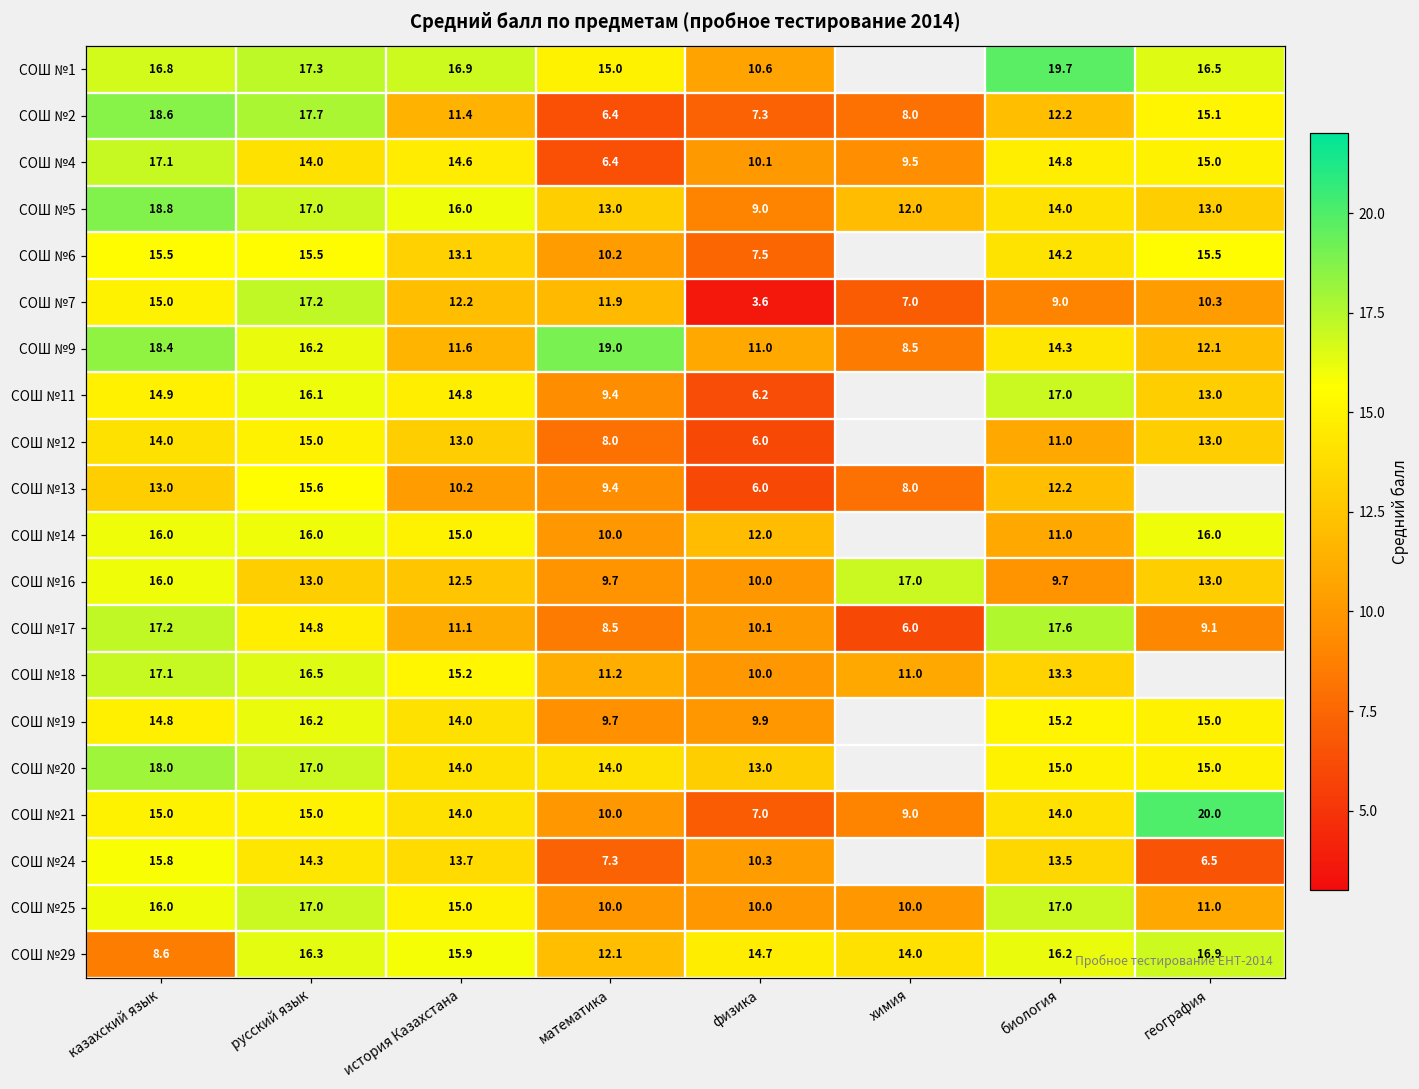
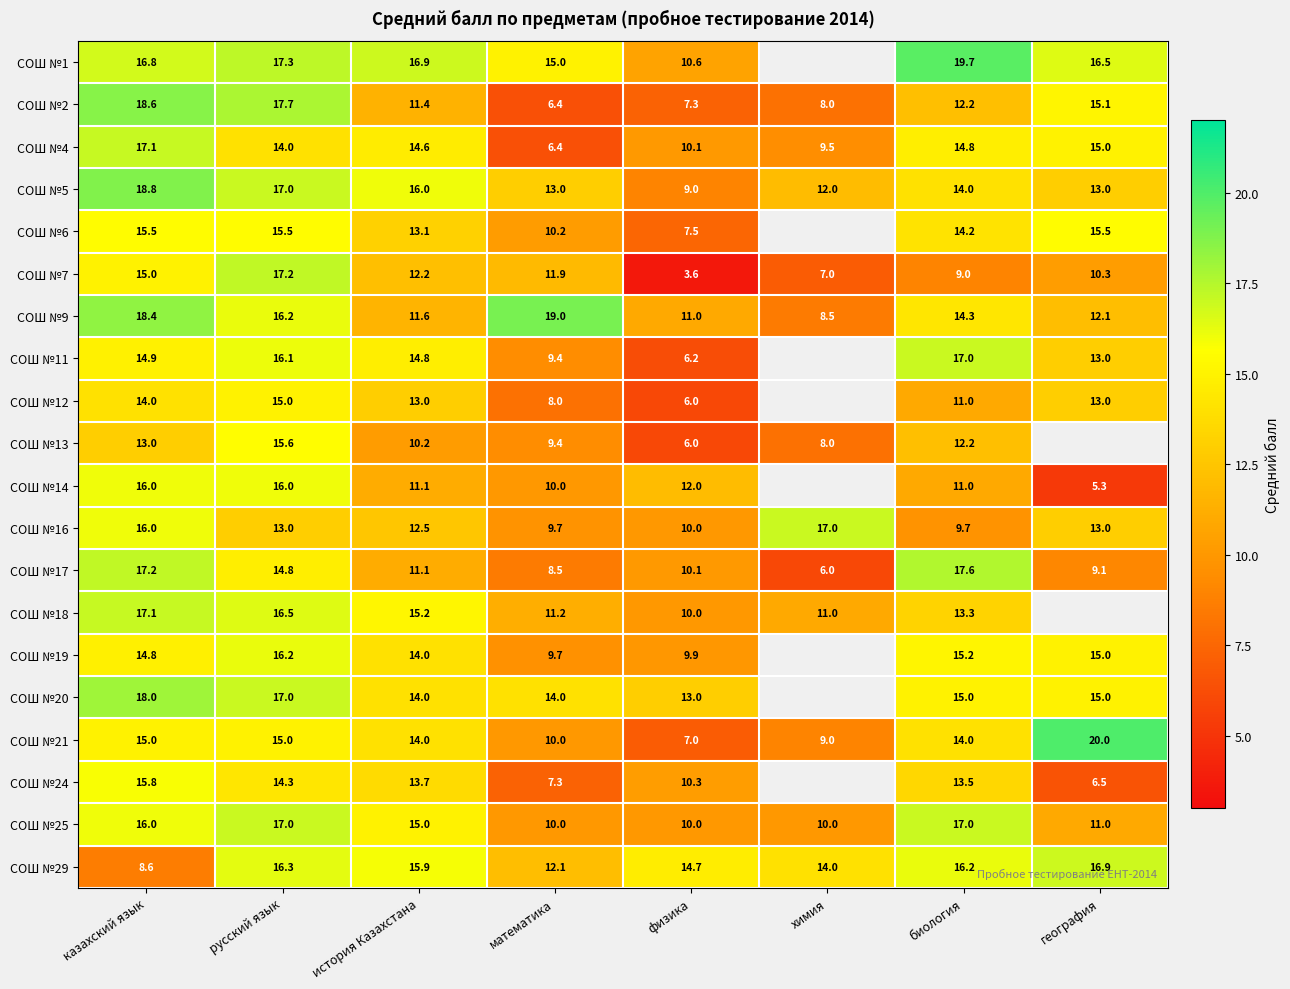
  {
    "СОШ №1": {
      "казахский язык": 16.8,
      "русский язык": 17.3,
      "история Казахстана": 16.9,
      "математика": 15.0,
      "физика": 10.6,
      "биология": 19.7,
      "география": 16.5
    },
    "СОШ №2": {
      "казахский язык": 18.6,
      "русский язык": 17.7,
      "история Казахстана": 11.4,
      "математика": 6.4,
      "физика": 7.3,
      "химия": 8.0,
      "биология": 12.2,
      "география": 15.1
    },
    "СОШ №4": {
      "казахский язык": 17.1,
      "русский язык": 14.0,
      "история Казахстана": 14.6,
      "математика": 6.4,
      "физика": 10.1,
      "химия": 9.5,
      "биология": 14.8,
      "география": 15.0
    },
    "СОШ №5": {
      "казахский язык": 18.8,
      "русский язык": 17.0,
      "история Казахстана": 16.0,
      "математика": 13.0,
      "физика": 9.0,
      "химия": 12.0,
      "биология": 14.0,
      "география": 13.0
    },
    "СОШ №6": {
      "казахский язык": 15.5,
      "русский язык": 15.5,
      "история Казахстана": 13.1,
      "математика": 10.2,
      "физика": 7.5,
      "биология": 14.2,
      "география": 15.5
    },
    "СОШ №7": {
      "казахский язык": 15.0,
      "русский язык": 17.2,
      "история Казахстана": 12.2,
      "математика": 11.9,
      "физика": 3.6,
      "химия": 7.0,
      "биология": 9.0,
      "география": 10.3
    },
    "СОШ №9": {
      "казахский язык": 18.4,
      "русский язык": 16.2,
      "история Казахстана": 11.6,
      "математика": 19.0,
      "физика": 11.0,
      "химия": 8.5,
      "биология": 14.3,
      "география": 12.1
    },
    "СОШ №11": {
      "казахский язык": 14.9,
      "русский язык": 16.1,
      "история Казахстана": 14.8,
      "математика": 9.4,
      "физика": 6.2,
      "биология": 17.0,
      "география": 13.0
    },
    "СОШ №12": {
      "казахский язык": 14.0,
      "русский язык": 15.0,
      "история Казахстана": 13.0,
      "математика": 8.0,
      "физика": 6.0,
      "биология": 11.0,
      "география": 13.0
    },
    "СОШ №13": {
      "казахский язык": 13.0,
      "русский язык": 15.6,
      "история Казахстана": 10.2,
      "математика": 9.4,
      "физика": 6.0,
      "химия": 8.0,
      "биология": 12.2
    },
    "СОШ №14": {
      "казахский язык": 16.0,
      "русский язык": 16.0,
-     "история Казахстана": 15.0,
+     "история Казахстана": 11.1,
      "математика": 10.0,
      "физика": 12.0,
      "биология": 11.0,
-     "география": 16.0
+     "география": 5.3
    },
    "СОШ №16": {
      "казахский язык": 16.0,
      "русский язык": 13.0,
      "история Казахстана": 12.5,
      "математика": 9.7,
      "физика": 10.0,
      "химия": 17.0,
      "биология": 9.7,
      "география": 13.0
    },
    "СОШ №17": {
      "казахский язык": 17.2,
      "русский язык": 14.8,
      "история Казахстана": 11.1,
      "математика": 8.5,
      "физика": 10.1,
      "химия": 6.0,
      "биология": 17.6,
      "география": 9.1
    },
    "СОШ №18": {
      "казахский язык": 17.1,
      "русский язык": 16.5,
      "история Казахстана": 15.2,
      "математика": 11.2,
      "физика": 10.0,
      "химия": 11.0,
      "биология": 13.3
    },
    "СОШ №19": {
      "казахский язык": 14.8,
      "русский язык": 16.2,
      "история Казахстана": 14.0,
      "математика": 9.7,
      "физика": 9.9,
      "биология": 15.2,
      "география": 15.0
    },
    "СОШ №20": {
      "казахский язык": 18.0,
      "русский язык": 17.0,
      "история Казахстана": 14.0,
      "математика": 14.0,
      "физика": 13.0,
      "биология": 15.0,
      "география": 15.0
    },
    "СОШ №21": {
      "казахский язык": 15.0,
      "русский язык": 15.0,
      "история Казахстана": 14.0,
      "математика": 10.0,
      "физика": 7.0,
      "химия": 9.0,
      "биология": 14.0,
      "география": 20.0
    },
    "СОШ №24": {
      "казахский язык": 15.8,
      "русский язык": 14.3,
      "история Казахстана": 13.7,
      "математика": 7.3,
      "физика": 10.3,
      "биология": 13.5,
      "география": 6.5
    },
    "СОШ №25": {
      "казахский язык": 16.0,
      "русский язык": 17.0,
      "история Казахстана": 15.0,
      "математика": 10.0,
      "физика": 10.0,
      "химия": 10.0,
      "биология": 17.0,
      "география": 11.0
    },
    "СОШ №29": {
      "казахский язык": 8.6,
      "русский язык": 16.3,
      "история Казахстана": 15.9,
      "математика": 12.1,
      "физика": 14.7,
      "химия": 14.0,
      "биология": 16.2
    }
  }
